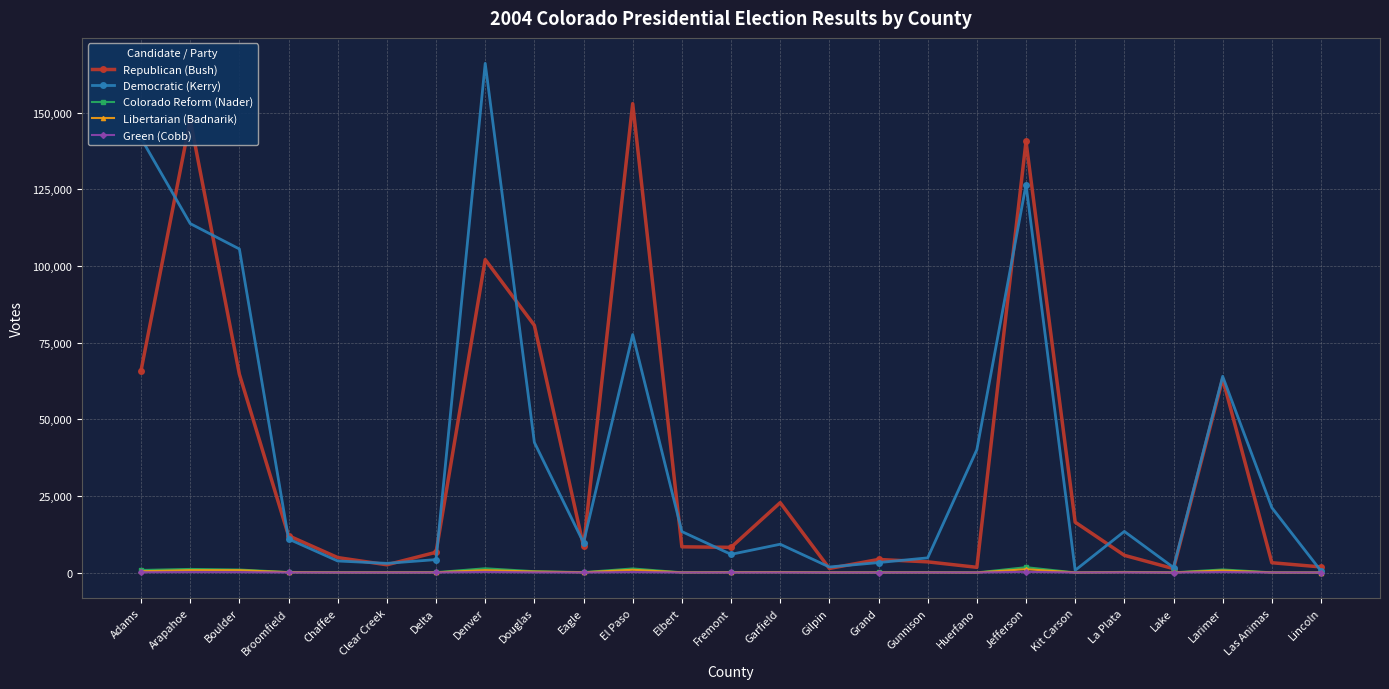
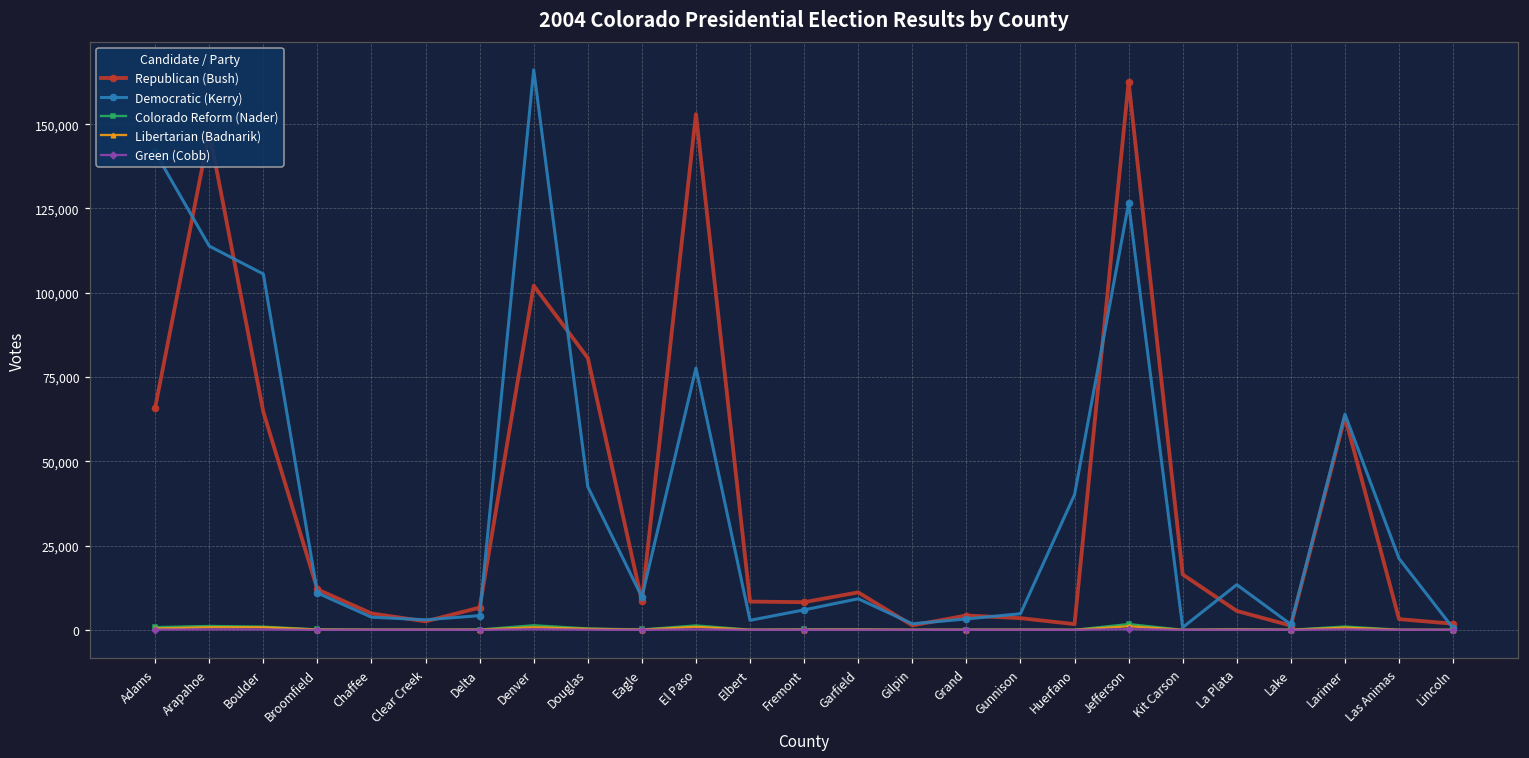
  {
    "Republican (Bush)": {
      "Adams": "66,000",
      "Boulder": "65,000",
      "Broomfield": "12,000",
      "Chaffee": "5,000",
      "Delta": "7,000",
      "Denver": "102,000",
      "Douglas": "81,000",
      "Eagle": "9,000",
      "El Paso": "153,000",
      "Elbert": "8,000",
      "Fremont": "8,000",
-     "Garfield": "23,000",
+     "Garfield": "11,000",
      "Grand": "4,000",
      "Gunnison": "3,000",
      "Huerfano": "2,000",
-     "Jefferson": "141,000",
+     "Jefferson": "163,000",
      "Kit Carson": "16,000",
      "La Plata": "6,000",
      "Las Animas": "3,000",
      "Lincoln": "2,000"
    },
    "Democratic (Kerry)": {
      "Arapahoe": "114,000",
      "Boulder": "106,000",
      "Broomfield": "11,000",
      "Chaffee": "4,000",
      "Delta": "4,000",
      "Denver": "166,000",
      "Douglas": "42,000",
      "Eagle": "10,000",
      "El Paso": "78,000",
-     "Elbert": "13,000",
+     "Elbert": "3,000",
      "Fremont": "6,000",
      "Garfield": "9,000",
      "Grand": "3,000",
      "Gunnison": "5,000",
      "Huerfano": "40,000",
      "Jefferson": "127,000",
      "La Plata": "13,000",
      "Las Animas": "21,000"
    },
    "Green (Cobb)": {
      "Jefferson": "0"
    }
  }
